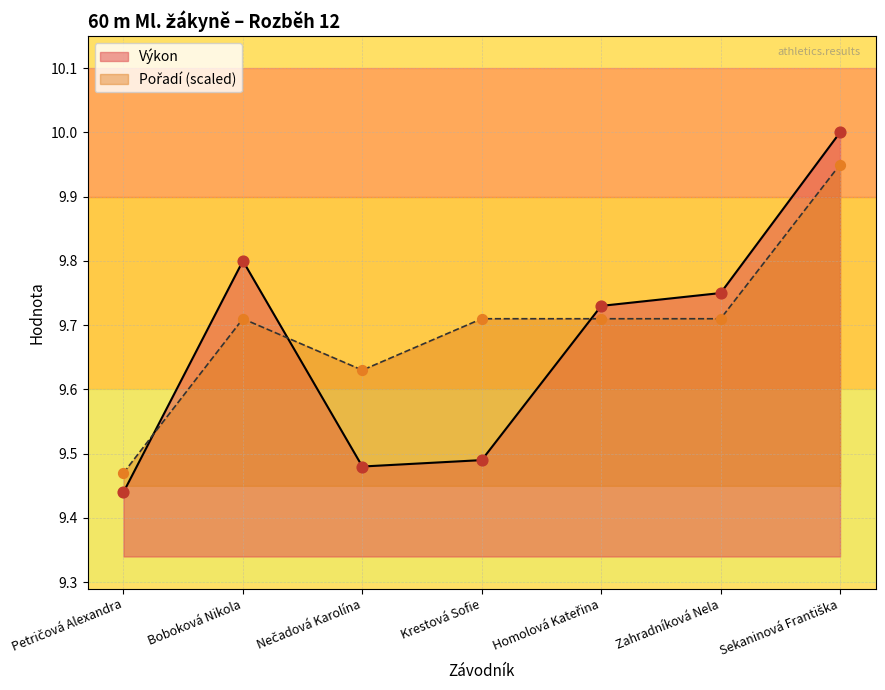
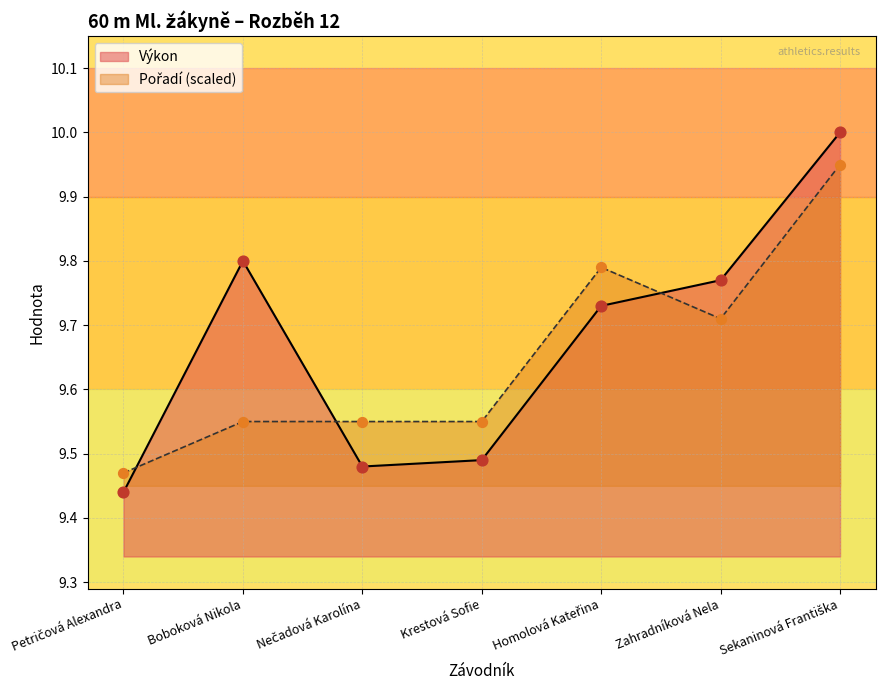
  {
    "Výkon": {
      "Petričová Alexandra": 9.44,
      "Boboková Nikola": 9.80,
      "Nečadová Karolína": 9.48,
      "Krestová Sofie": 9.49,
      "Homolová Kateřina": 9.73,
-     "Zahradníková Nela": 9.75,
+     "Zahradníková Nela": 9.77,
      "Sekaninová Františka": 10.00
    },
    "Pořadí (scaled)": {
      "Petričová Alexandra": 9.47,
-     "Boboková Nikola": 9.71,
-     "Nečadová Karolína": 9.63,
-     "Krestová Sofie": 9.71,
-     "Homolová Kateřina": 9.71,
+     "Boboková Nikola": 9.55,
+     "Nečadová Karolína": 9.55,
+     "Krestová Sofie": 9.55,
+     "Homolová Kateřina": 9.79,
      "Zahradníková Nela": 9.71,
      "Sekaninová Františka": 9.95
    }
  }
